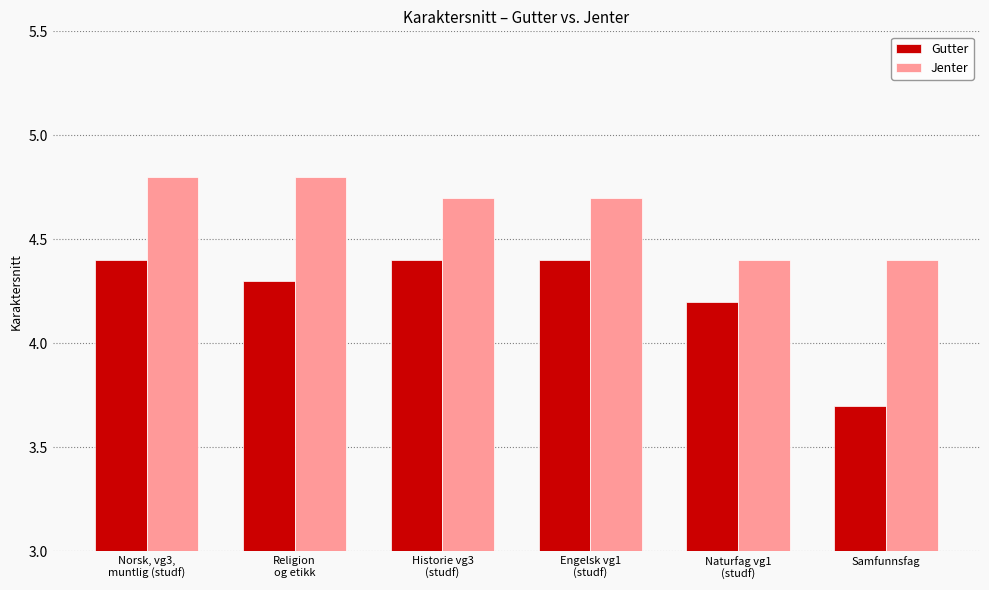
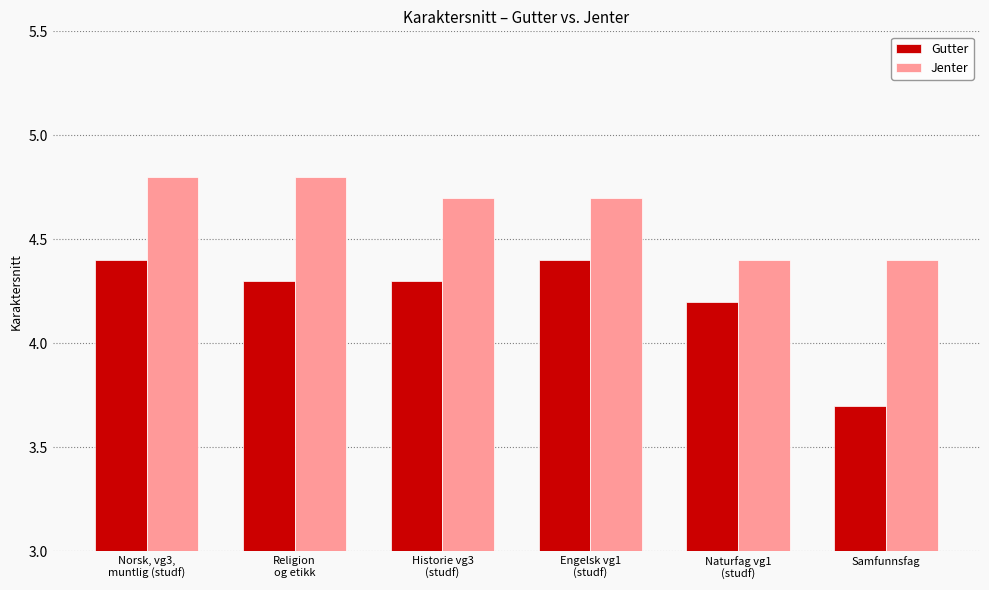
  {
    "Gutter": {
      "Norsk, vg3, muntlig (studf)": 4.4,
      "Religion og etikk": 4.3,
-     "Historie vg3 (studf)": 4.4,
+     "Historie vg3 (studf)": 4.3,
      "Engelsk vg1 (studf)": 4.4,
      "Naturfag vg1 (studf)": 4.2,
      "Samfunnsfag": 3.7
    },
    "Jenter": {
      "Norsk, vg3, muntlig (studf)": 4.8,
      "Religion og etikk": 4.8,
      "Historie vg3 (studf)": 4.7,
      "Engelsk vg1 (studf)": 4.7,
      "Naturfag vg1 (studf)": 4.4,
      "Samfunnsfag": 4.4
    }
  }
